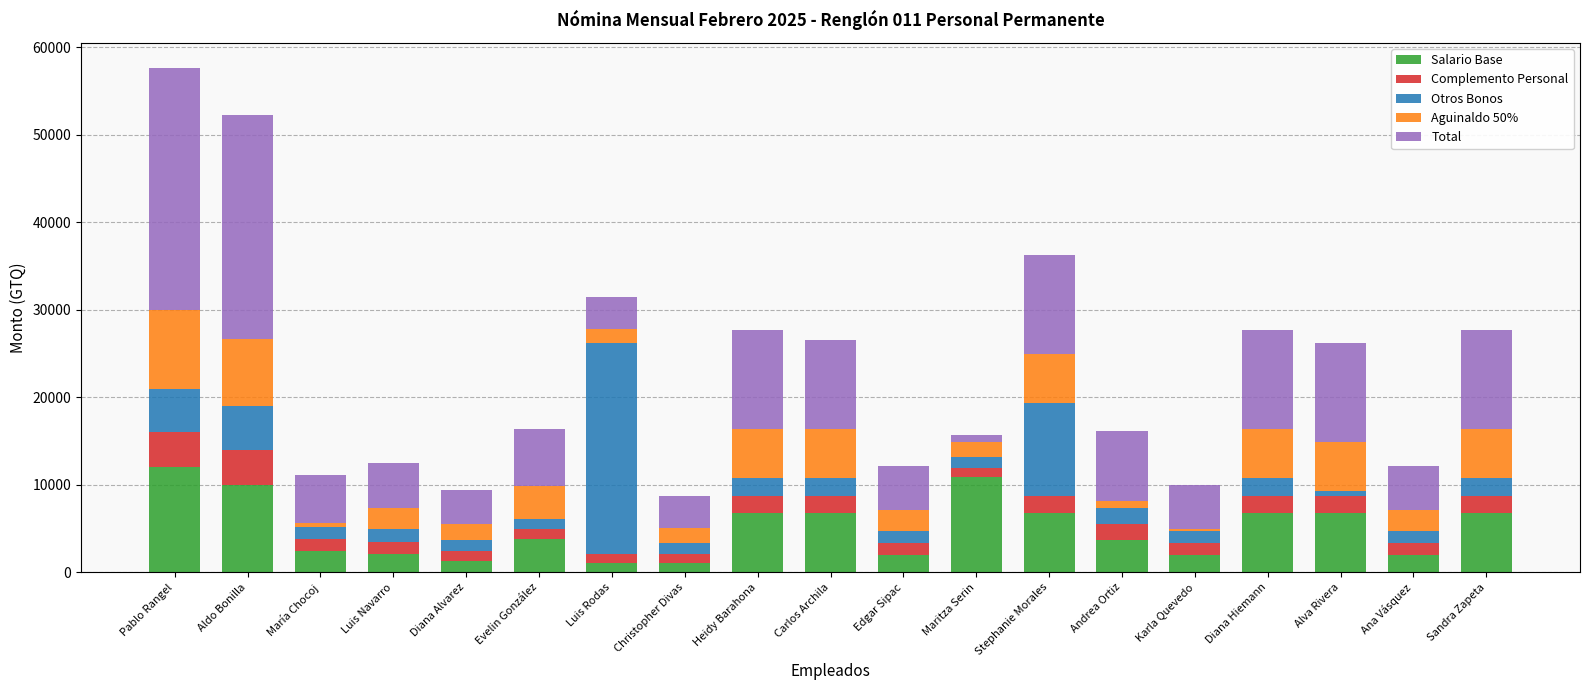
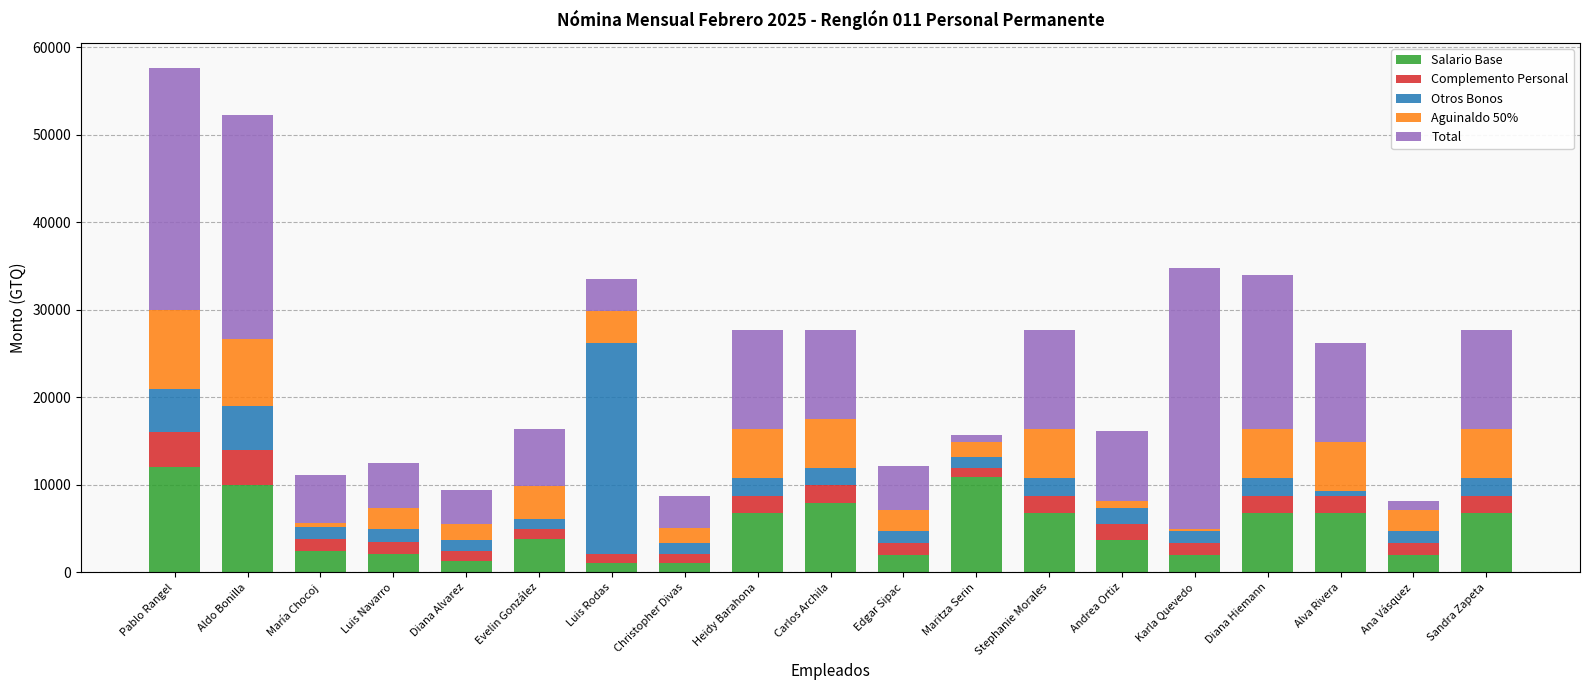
  {
    "Salario Base": {
      "Pablo Rangel": 12000,
      "Aldo Bonilla": 10000,
      "María Chocoj": 2000,
      "Luis Navarro": 2000,
      "Diana Alvarez": 1000,
      "Evelin González": 4000,
      "Luis Rodas": 1000,
      "Christopher Divas": 1000,
      "Heidy Barahona": 7000,
-     "Carlos Archila": 7000,
+     "Carlos Archila": 8000,
      "Edgar Sipac": 2000,
      "Maritza Serin": 11000,
      "Stephanie Morales": 7000,
      "Andrea Ortiz": 4000,
      "Karla Quevedo": 2000,
      "Diana Hiemann": 7000,
      "Alva Rivera": 7000,
      "Ana Vásquez": 2000,
      "Sandra Zapeta": 7000
    },
    "Complemento Personal": {
      "Pablo Rangel": 4000,
      "Aldo Bonilla": 4000,
      "María Chocoj": 1000,
      "Luis Navarro": 1000,
      "Diana Alvarez": 1000,
      "Evelin González": 1000,
      "Luis Rodas": 1000,
      "Christopher Divas": 1000,
      "Heidy Barahona": 2000,
      "Carlos Archila": 2000,
      "Edgar Sipac": 1000,
      "Maritza Serin": 1000,
      "Stephanie Morales": 2000,
      "Andrea Ortiz": 2000,
      "Karla Quevedo": 1000,
      "Diana Hiemann": 2000,
      "Alva Rivera": 2000,
      "Ana Vásquez": 1000,
      "Sandra Zapeta": 2000
    },
    "Otros Bonos": {
      "Pablo Rangel": 5000,
      "Aldo Bonilla": 5000,
      "María Chocoj": 1000,
      "Luis Navarro": 1000,
      "Diana Alvarez": 1000,
      "Evelin González": 1000,
      "Luis Rodas": 24000,
      "Christopher Divas": 1000,
      "Heidy Barahona": 2000,
      "Carlos Archila": 2000,
      "Edgar Sipac": 1000,
      "Maritza Serin": 1000,
-     "Stephanie Morales": 11000,
+     "Stephanie Morales": 2000,
      "Andrea Ortiz": 2000,
      "Karla Quevedo": 1000,
      "Diana Hiemann": 2000,
      "Alva Rivera": 1000,
      "Ana Vásquez": 1000,
      "Sandra Zapeta": 2000
    },
    "Aguinaldo 50%": {
      "Pablo Rangel": 9000,
      "Aldo Bonilla": 8000,
      "María Chocoj": 0,
      "Luis Navarro": 2000,
      "Diana Alvarez": 2000,
      "Evelin González": 4000,
-     "Luis Rodas": 2000,
+     "Luis Rodas": 4000,
      "Christopher Divas": 2000,
      "Heidy Barahona": 6000,
      "Carlos Archila": 6000,
      "Edgar Sipac": 2000,
      "Maritza Serin": 2000,
      "Stephanie Morales": 6000,
      "Andrea Ortiz": 1000,
      "Diana Hiemann": 6000,
      "Alva Rivera": 6000,
      "Ana Vásquez": 2000,
      "Sandra Zapeta": 6000
    },
    "Total": {
      "Pablo Rangel": 28000,
      "Aldo Bonilla": 26000,
      "María Chocoj": 5000,
      "Luis Navarro": 5000,
      "Diana Alvarez": 4000,
      "Evelin González": 7000,
      "Luis Rodas": 4000,
      "Christopher Divas": 4000,
      "Heidy Barahona": 11000,
      "Carlos Archila": 10000,
      "Edgar Sipac": 5000,
      "Maritza Serin": 1000,
      "Stephanie Morales": 11000,
      "Andrea Ortiz": 8000,
-     "Karla Quevedo": 5000,
-     "Diana Hiemann": 11000,
+     "Karla Quevedo": 30000,
+     "Diana Hiemann": 18000,
      "Alva Rivera": 11000,
-     "Ana Vásquez": 5000,
+     "Ana Vásquez": 1000,
      "Sandra Zapeta": 11000
    }
  }
